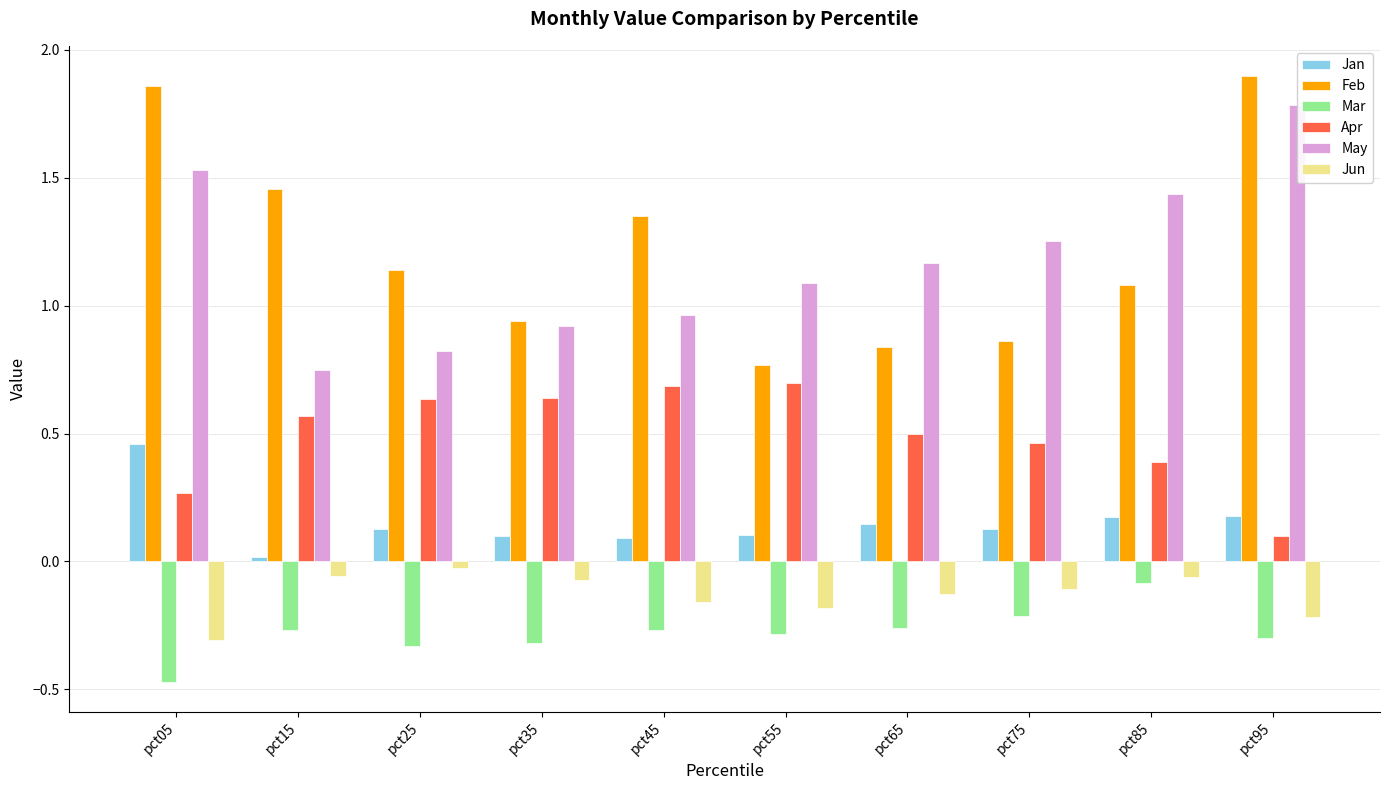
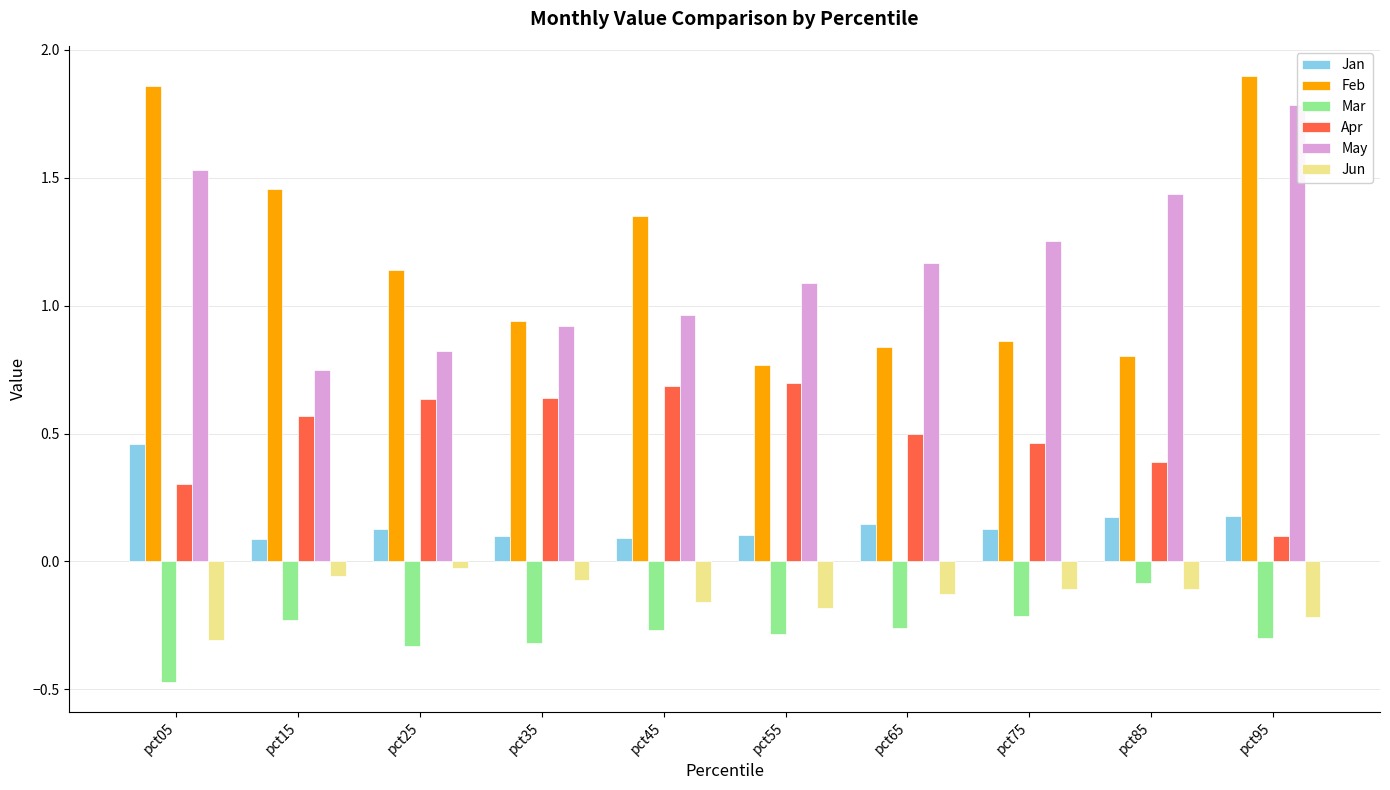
  {
    "Jan": {
      "pct05": 0.46,
-     "pct15": 0.02,
+     "pct15": 0.09,
      "pct25": 0.13,
      "pct35": 0.10,
      "pct45": 0.09,
      "pct55": 0.10,
      "pct65": 0.14,
      "pct75": 0.13,
      "pct85": 0.17,
      "pct95": 0.18
    },
    "Feb": {
      "pct05": 1.86,
      "pct15": 1.45,
      "pct25": 1.14,
      "pct35": 0.94,
      "pct45": 1.35,
      "pct55": 0.77,
      "pct65": 0.84,
      "pct75": 0.86,
-     "pct85": 1.08,
+     "pct85": 0.80,
      "pct95": 1.90
    },
    "Mar": {
      "pct05": -0.47,
-     "pct15": -0.27,
+     "pct15": -0.23,
      "pct25": -0.33,
      "pct35": -0.32,
      "pct45": -0.27,
      "pct55": -0.28,
      "pct65": -0.26,
      "pct75": -0.22,
      "pct85": -0.09,
      "pct95": -0.30
    },
    "Apr": {
-     "pct05": 0.27,
+     "pct05": 0.30,
      "pct15": 0.57,
      "pct25": 0.63,
      "pct35": 0.64,
      "pct45": 0.68,
      "pct55": 0.70,
      "pct65": 0.50,
      "pct75": 0.46,
      "pct85": 0.39,
      "pct95": 0.10
    },
    "May": {
      "pct05": 1.53,
      "pct15": 0.75,
      "pct25": 0.82,
      "pct35": 0.92,
      "pct45": 0.96,
      "pct55": 1.09,
      "pct65": 1.17,
      "pct75": 1.25,
      "pct85": 1.44
    },
    "Jun": {
      "pct05": -0.31,
      "pct15": -0.06,
      "pct25": -0.02,
      "pct35": -0.07,
      "pct45": -0.16,
      "pct55": -0.18,
      "pct65": -0.13,
      "pct75": -0.11,
-     "pct85": -0.06,
+     "pct85": -0.11,
      "pct95": -0.22
    }
  }
